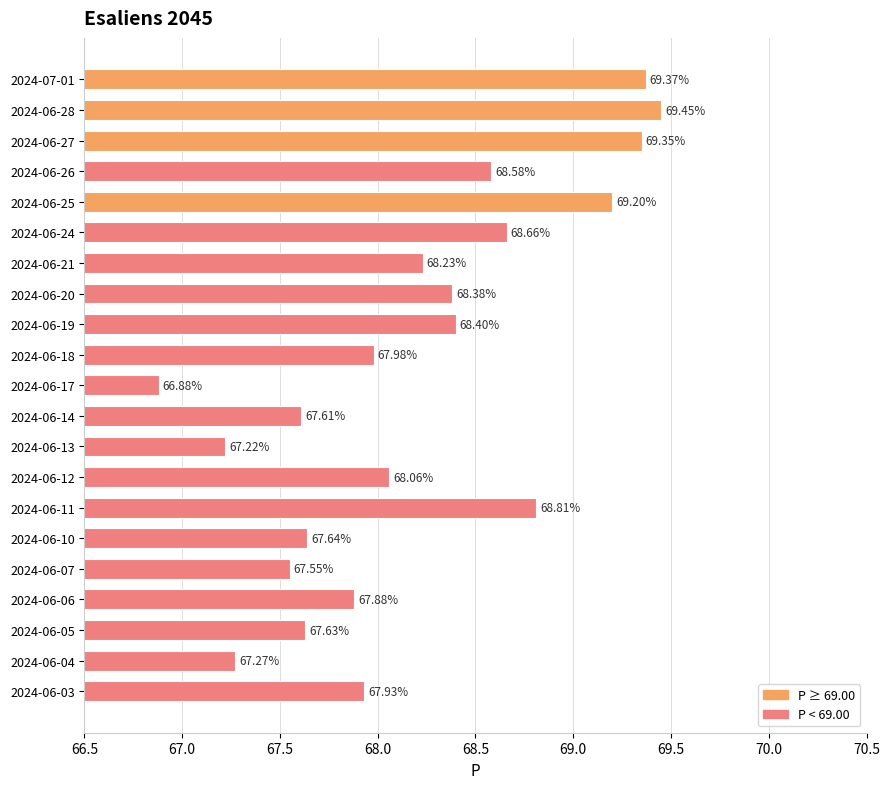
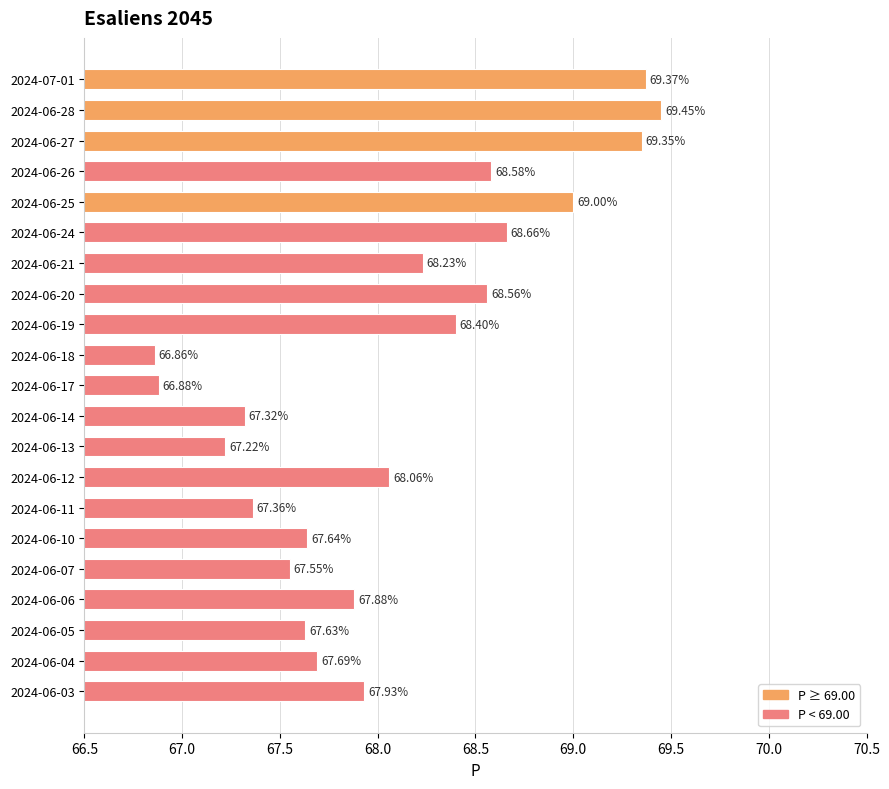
  {
    "2024-07-01": "69.37%",
    "2024-06-28": "69.45%",
    "2024-06-27": "69.35%",
    "2024-06-26": "68.58%",
-   "2024-06-25": "69.20%",
+   "2024-06-25": "69.00%",
    "2024-06-24": "68.66%",
    "2024-06-21": "68.23%",
-   "2024-06-20": "68.38%",
+   "2024-06-20": "68.56%",
    "2024-06-19": "68.40%",
-   "2024-06-18": "67.98%",
+   "2024-06-18": "66.86%",
    "2024-06-17": "66.88%",
-   "2024-06-14": "67.61%",
+   "2024-06-14": "67.32%",
    "2024-06-13": "67.22%",
    "2024-06-12": "68.06%",
-   "2024-06-11": "68.81%",
+   "2024-06-11": "67.36%",
    "2024-06-10": "67.64%",
    "2024-06-07": "67.55%",
    "2024-06-06": "67.88%",
    "2024-06-05": "67.63%",
-   "2024-06-04": "67.27%",
+   "2024-06-04": "67.69%",
    "2024-06-03": "67.93%"
  }
